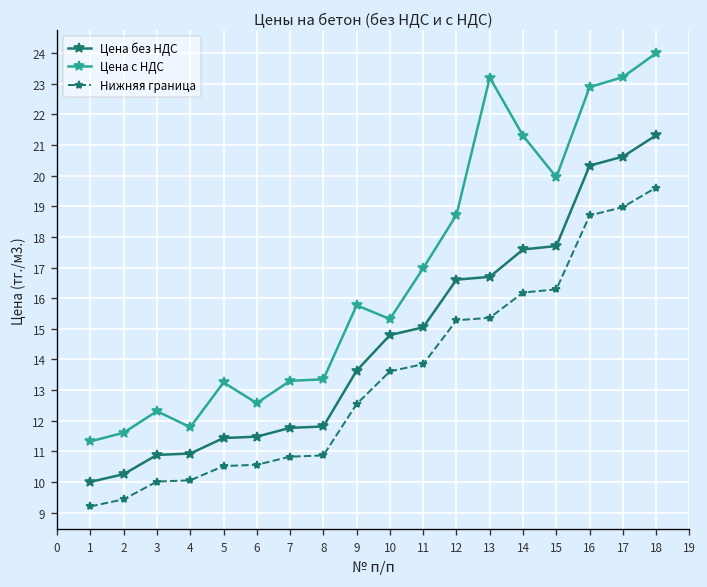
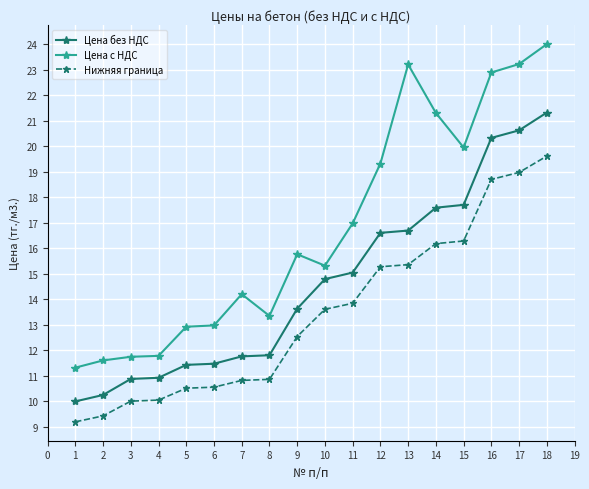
  {
    "Цена с НДС": {
      "1": 11.3,
      "2": 11.6,
-     "3": 12.3,
+     "3": 11.7,
      "4": 11.8,
-     "5": 13.2,
-     "6": 12.6,
-     "7": 13.3,
+     "5": 12.9,
+     "6": 13.0,
+     "7": 14.2,
      "8": 13.4,
      "9": 15.8,
      "10": 15.3,
      "11": 17.0,
-     "12": 18.7,
+     "12": 19.3,
      "13": 23.2,
      "14": 21.3,
      "15": 19.9,
      "16": 22.9,
      "17": 23.2,
      "18": 24.0
    }
  }
